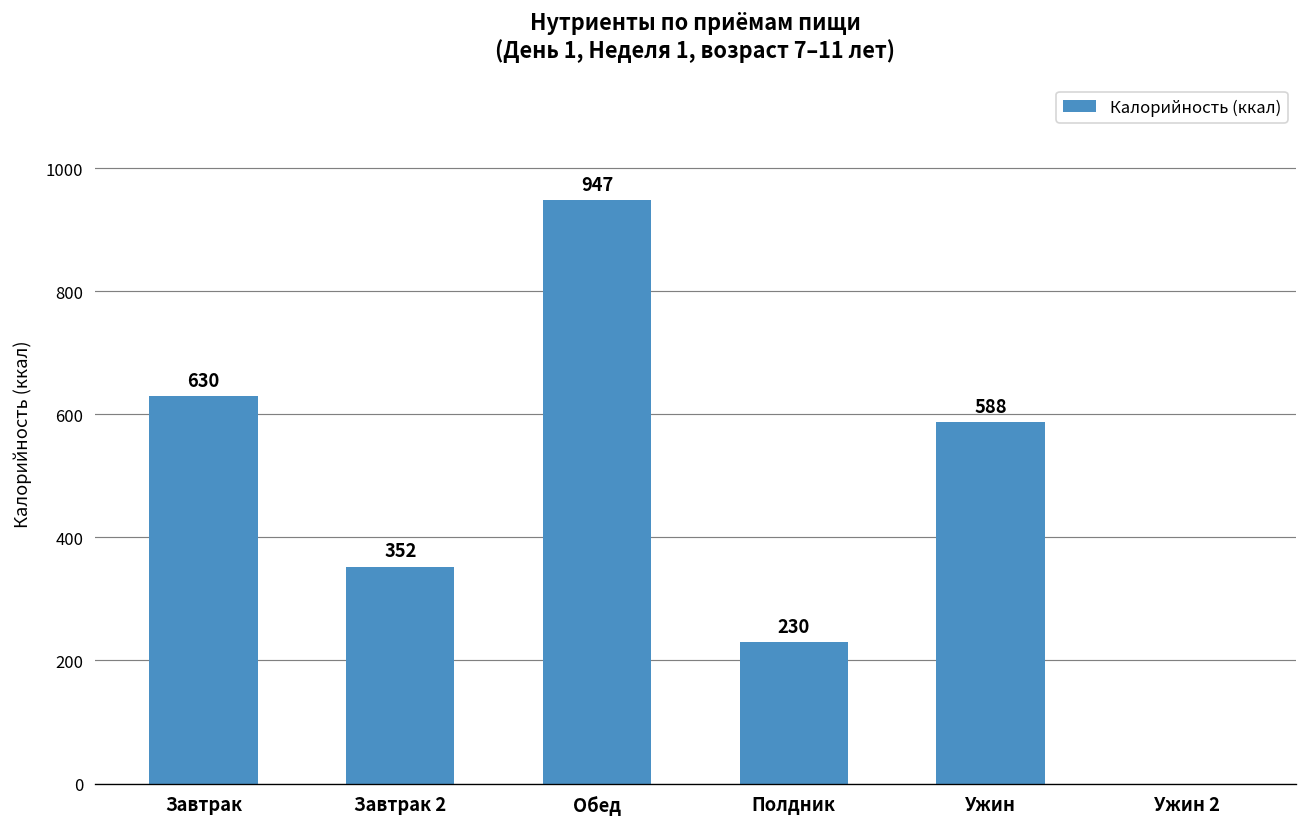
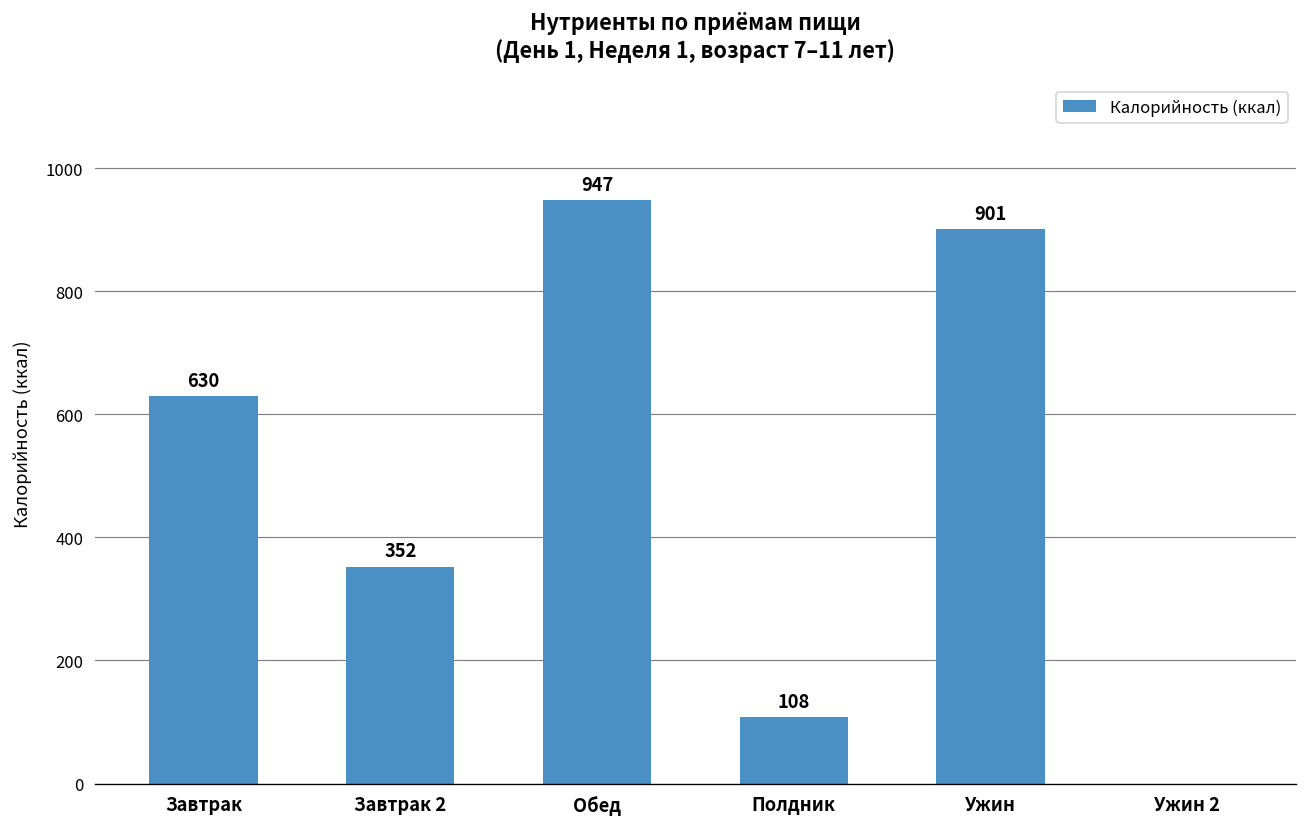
  {
    "Завтрак": 630,
    "Завтрак 2": 352,
    "Обед": 947,
-   "Полдник": 230,
-   "Ужин": 588
+   "Полдник": 108,
+   "Ужин": 901
  }
